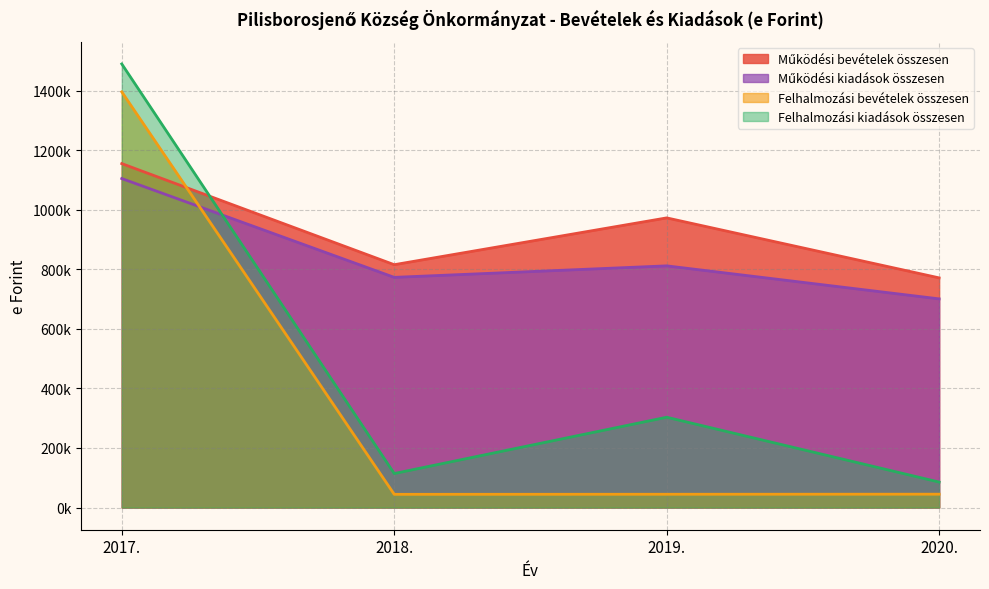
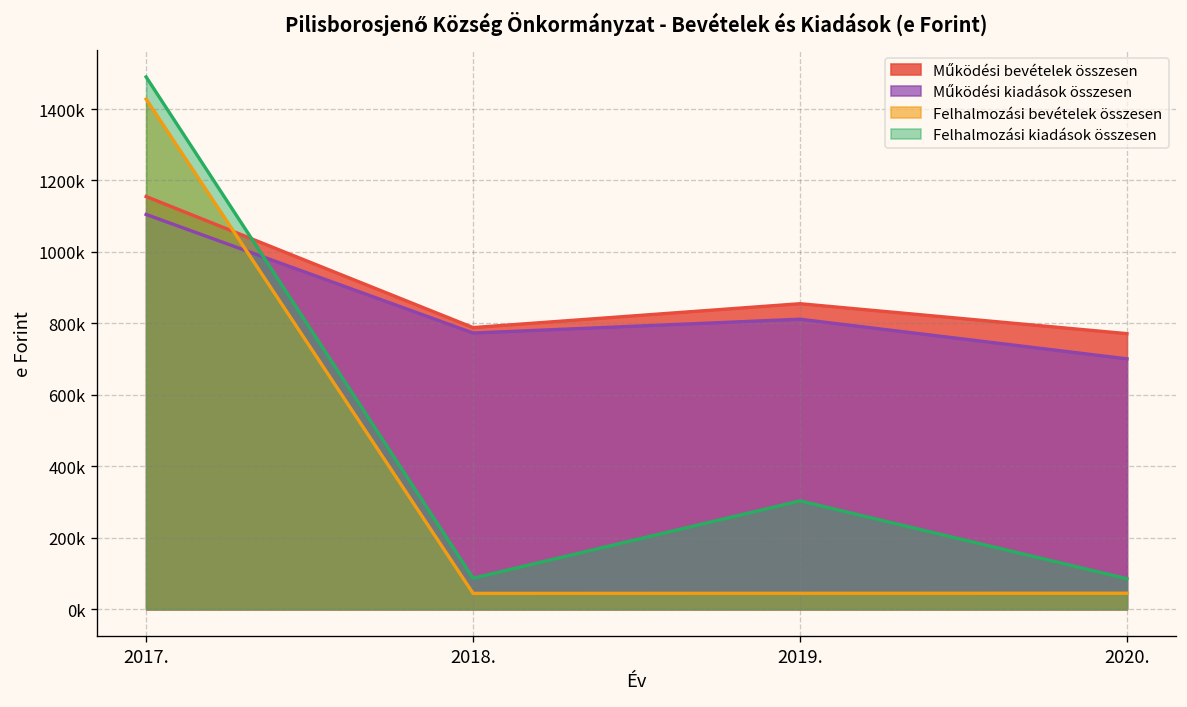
  {
    "Működési bevételek összesen": {
      "2017.": 1160000,
-     "2018.": 820000,
-     "2019.": 970000,
+     "2018.": 790000,
+     "2019.": 860000,
      "2020.": 770000
    },
    "Működési kiadások összesen": {
      "2017.": 1100000,
      "2018.": 770000,
      "2019.": 810000,
      "2020.": 700000
    },
    "Felhalmozási bevételek összesen": {
-     "2017.": 1400000,
+     "2017.": 1430000,
      "2018.": 40000,
      "2019.": 40000,
      "2020.": 40000
    },
    "Felhalmozási kiadások összesen": {
      "2017.": 1490000,
-     "2018.": 110000,
+     "2018.": 90000,
      "2019.": 300000,
      "2020.": 90000
    }
  }
